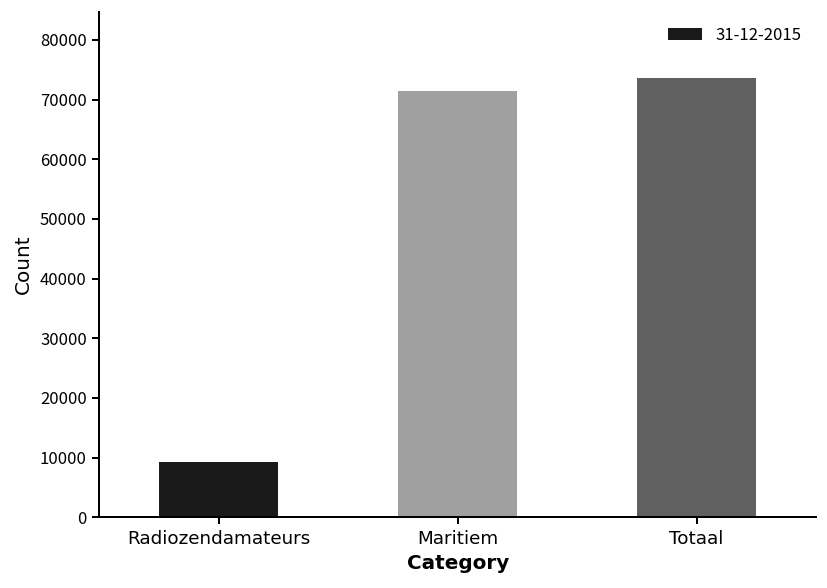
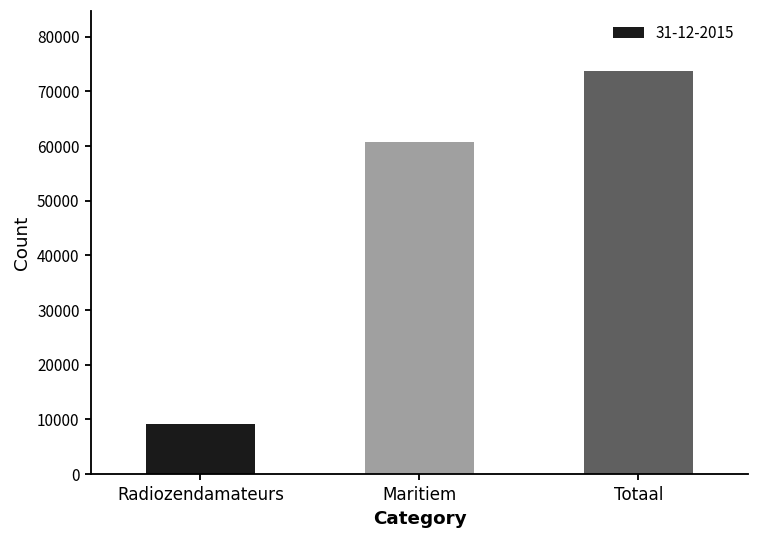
  {
    "Radiozendamateurs": 9000,
-   "Maritiem": 71000,
+   "Maritiem": 61000,
    "Totaal": 74000
  }
